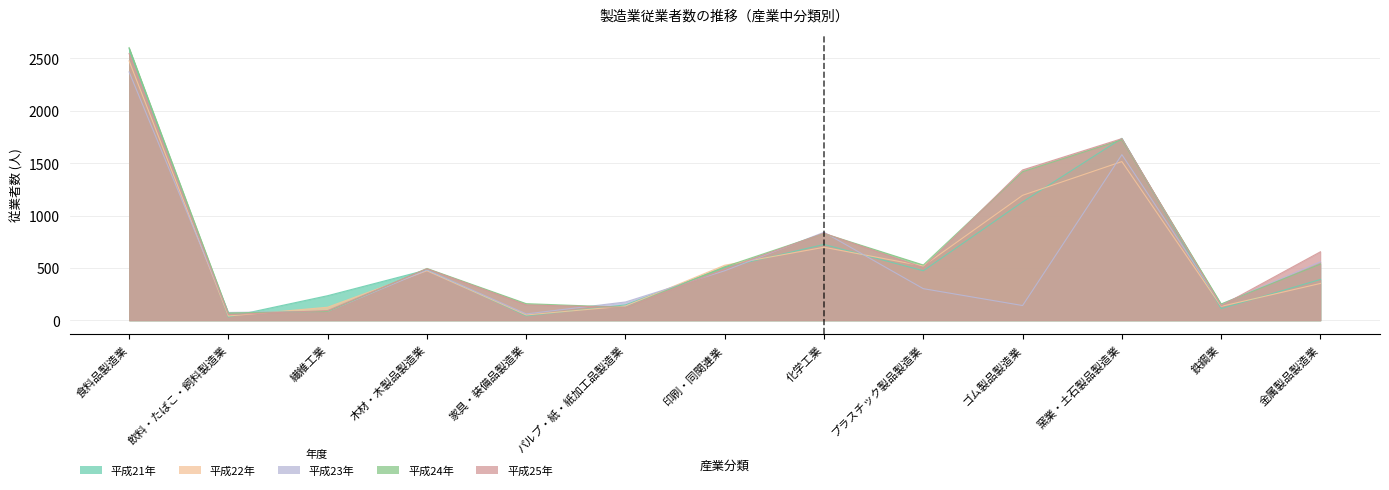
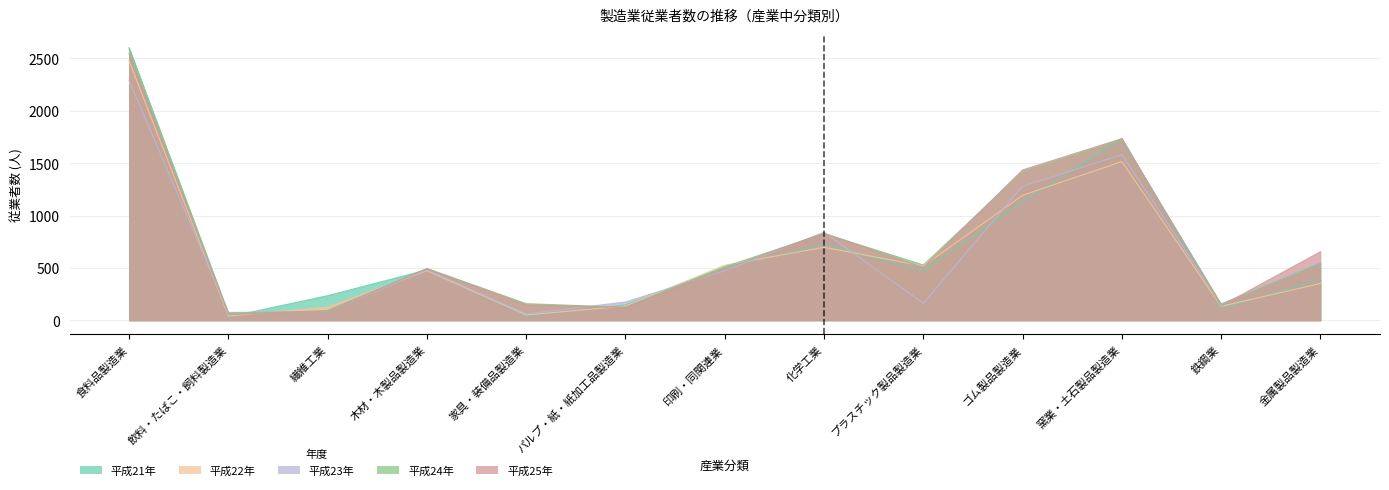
  {
    "平成23年": {
-     "食料品製造業": 2370,
+     "食料品製造業": 2290,
      "パルプ・紙・紙加工品製造業": 180,
-     "プラスチック製品製造業": 300,
-     "ゴム製品製造業": 140,
+     "プラスチック製品製造業": 160,
+     "ゴム製品製造業": 1280,
      "窯業・土石製品製造業": 1580
    }
  }
